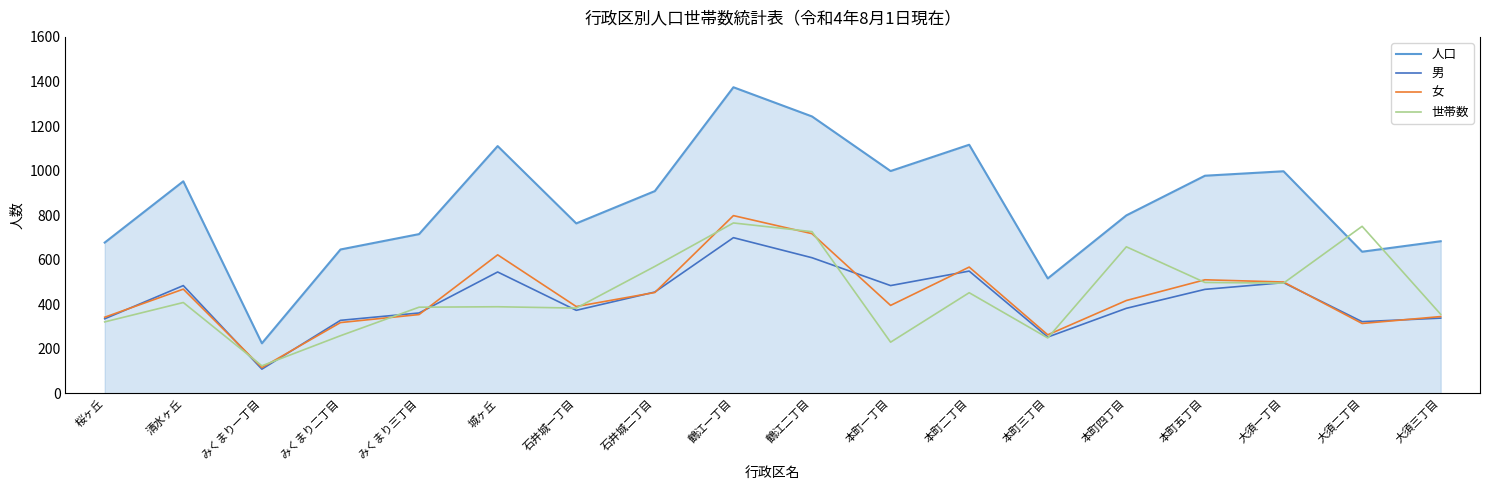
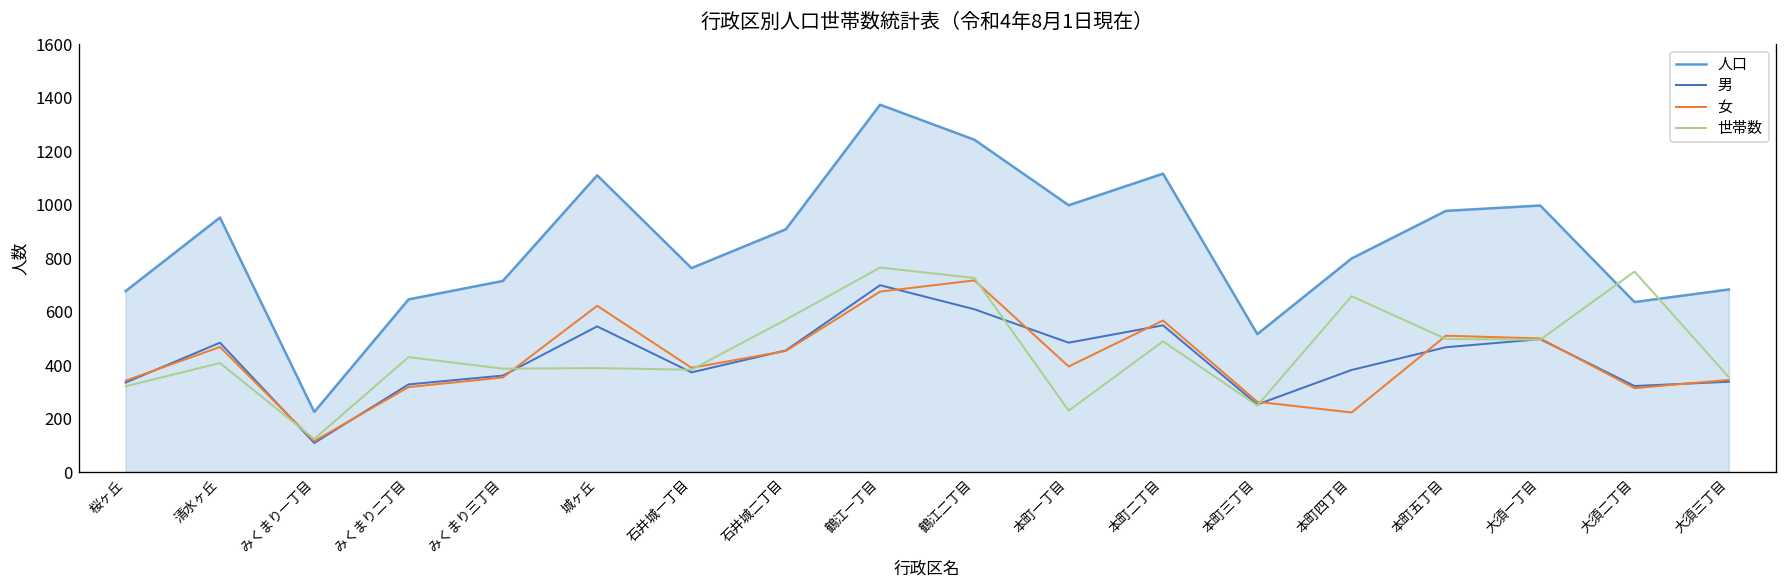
  {
    "女": {
      "清水ヶ丘": 470,
      "城ヶ丘": 620,
-     "鶴江一丁目": 800,
+     "鶴江一丁目": 680,
      "本町一丁目": 400,
      "本町二丁目": 570,
-     "本町四丁目": 420,
+     "本町四丁目": 220,
      "本町五丁目": 510
    },
    "世帯数": {
      "桜ヶ丘": 320,
      "清水ヶ丘": 410,
-     "みくまり二丁目": 260,
+     "みくまり二丁目": 430,
      "みくまり三丁目": 390,
      "城ヶ丘": 390,
      "石井城二丁目": 570,
      "鶴江一丁目": 770,
      "本町一丁目": 230,
-     "本町二丁目": 450,
+     "本町二丁目": 490,
      "本町四丁目": 660,
      "本町五丁目": 500,
      "大須二丁目": 750
    }
  }
